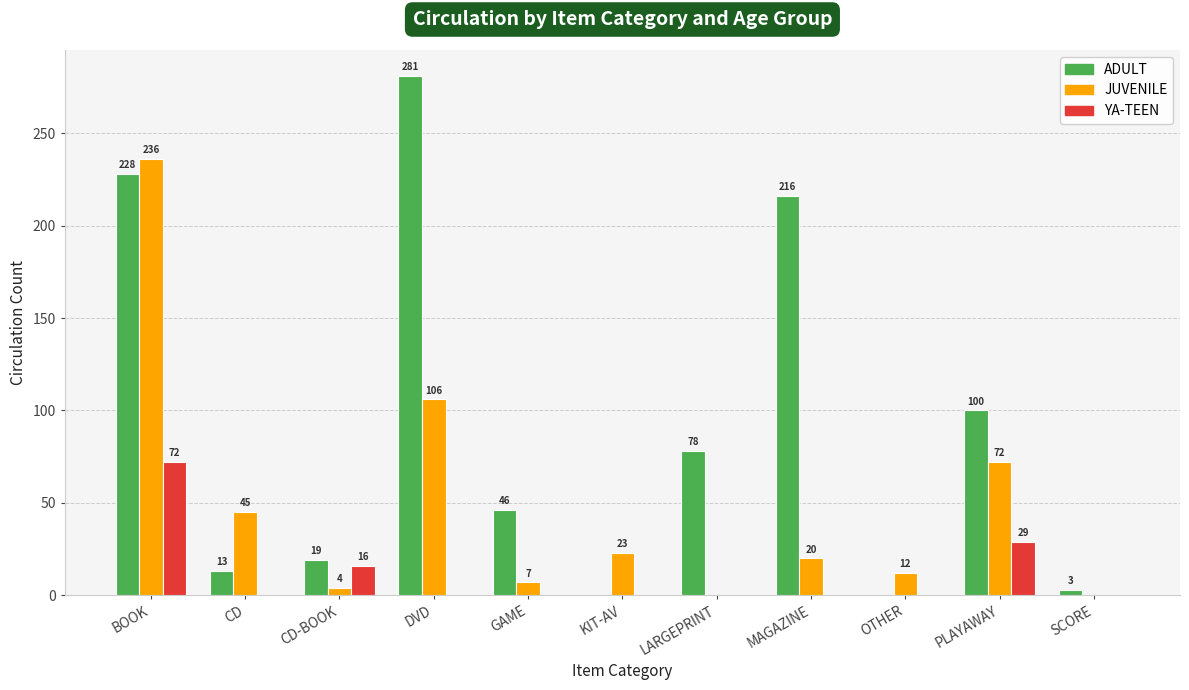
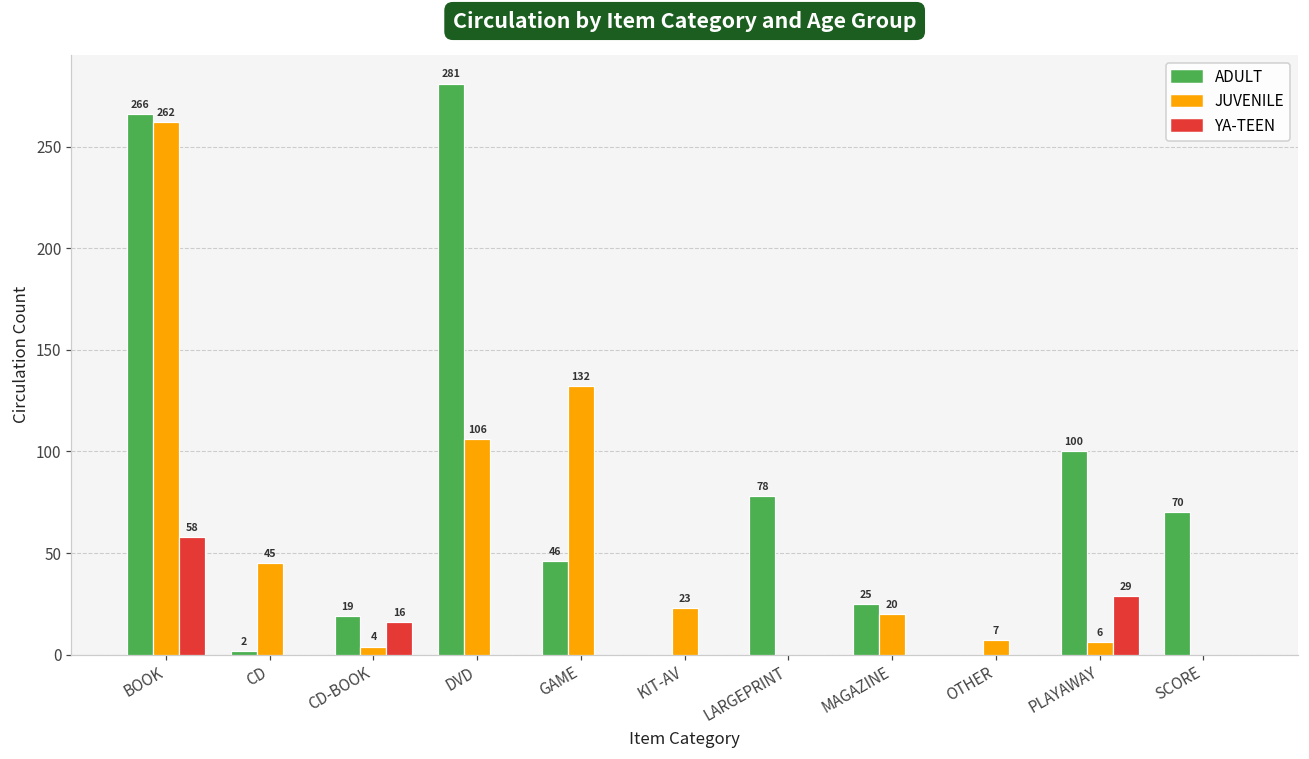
  {
    "ADULT": {
-     "BOOK": 228,
-     "CD": 13,
+     "BOOK": 266,
+     "CD": 2,
      "CD-BOOK": 19,
      "DVD": 281,
      "GAME": 46,
      "LARGEPRINT": 78,
-     "MAGAZINE": 216,
+     "MAGAZINE": 25,
      "PLAYAWAY": 100,
-     "SCORE": 3
+     "SCORE": 70
    },
    "JUVENILE": {
-     "BOOK": 236,
+     "BOOK": 262,
      "CD": 45,
      "CD-BOOK": 4,
      "DVD": 106,
-     "GAME": 7,
+     "GAME": 132,
      "KIT-AV": 23,
      "MAGAZINE": 20,
-     "OTHER": 12,
-     "PLAYAWAY": 72
+     "OTHER": 7,
+     "PLAYAWAY": 6
    },
    "YA-TEEN": {
-     "BOOK": 72,
+     "BOOK": 58,
      "CD-BOOK": 16,
      "PLAYAWAY": 29
    }
  }
